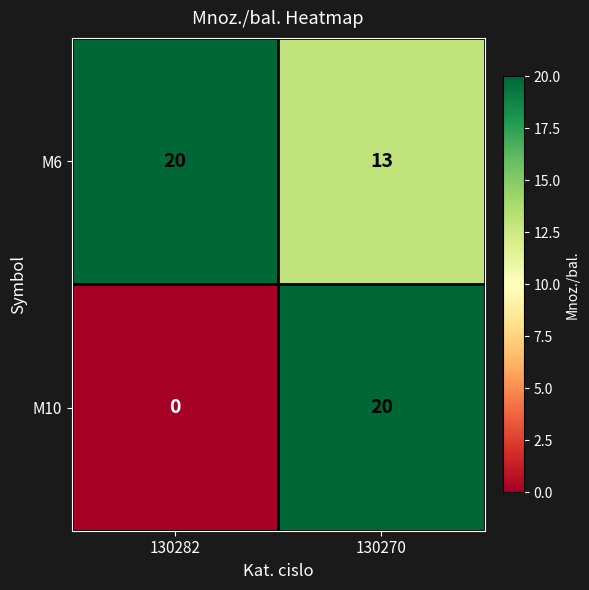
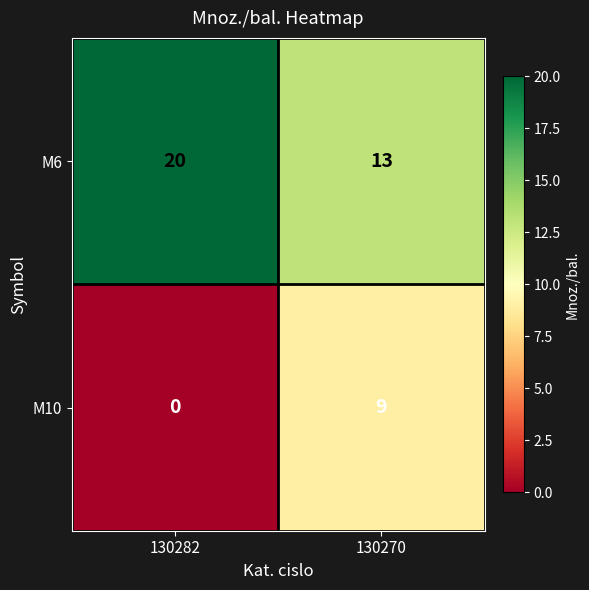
  {
    "M6": {
      "130282": 20,
      "130270": 13
    },
    "M10": {
      "130282": 0,
-     "130270": 20
+     "130270": 9
    }
  }
